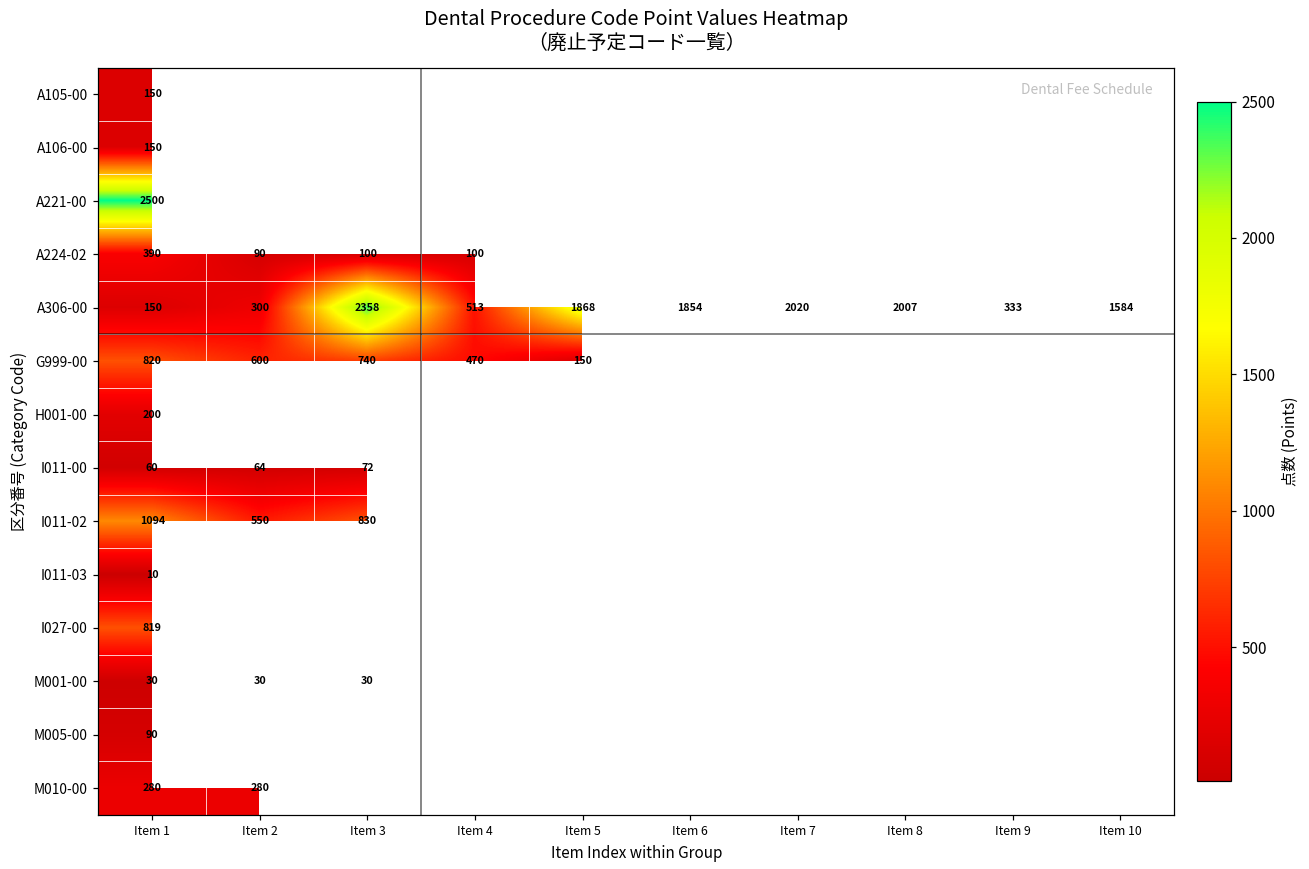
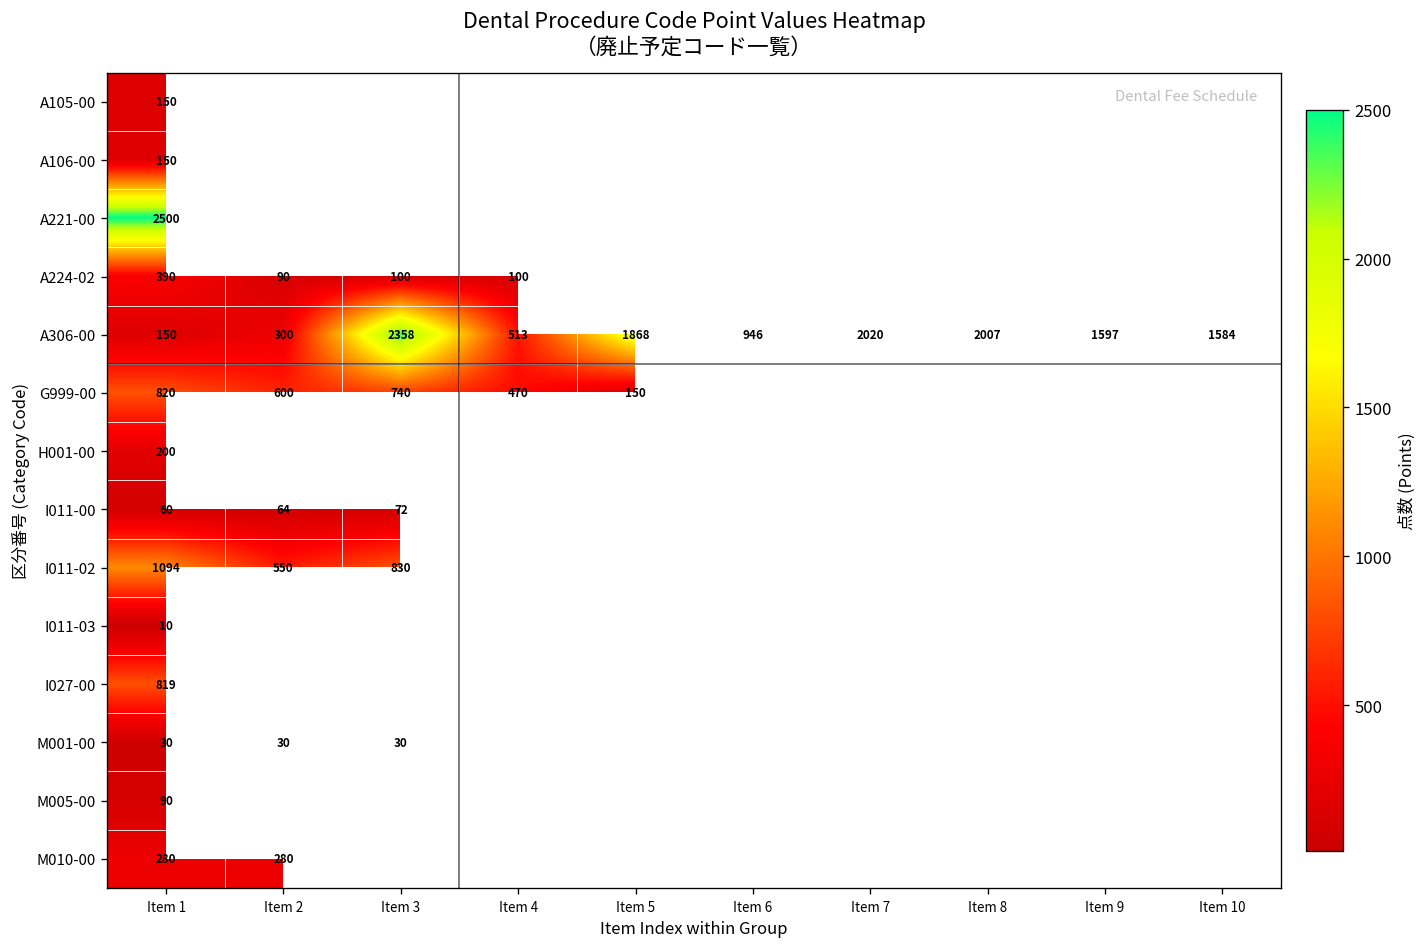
  {
    "A105-00": {
      "Item 1": 150
    },
    "A106-00": {
      "Item 1": 150
    },
    "A221-00": {
      "Item 1": 2500
    },
    "A224-02": {
      "Item 1": 390,
      "Item 2": 90,
      "Item 3": 100,
      "Item 4": 100
    },
    "A306-00": {
      "Item 1": 150,
      "Item 2": 300,
      "Item 3": 2358,
      "Item 4": 513,
      "Item 5": 1868,
-     "Item 6": 1854,
+     "Item 6": 946,
      "Item 7": 2020,
      "Item 8": 2007,
-     "Item 9": 333,
+     "Item 9": 1597,
      "Item 10": 1584
    },
    "G999-00": {
      "Item 1": 820,
      "Item 2": 600,
      "Item 3": 740,
      "Item 4": 470,
      "Item 5": 150
    },
    "H001-00": {
      "Item 1": 200
    },
    "I011-00": {
      "Item 1": 60,
      "Item 2": 64,
      "Item 3": 72
    },
    "I011-02": {
      "Item 1": 1094,
      "Item 2": 550,
      "Item 3": 830
    },
    "I011-03": {
      "Item 1": 10
    },
    "I027-00": {
      "Item 1": 819
    },
    "M001-00": {
      "Item 1": 30,
      "Item 2": 30,
      "Item 3": 30
    },
    "M005-00": {
      "Item 1": 90
    },
    "M010-00": {
      "Item 1": 280,
      "Item 2": 280
    }
  }
